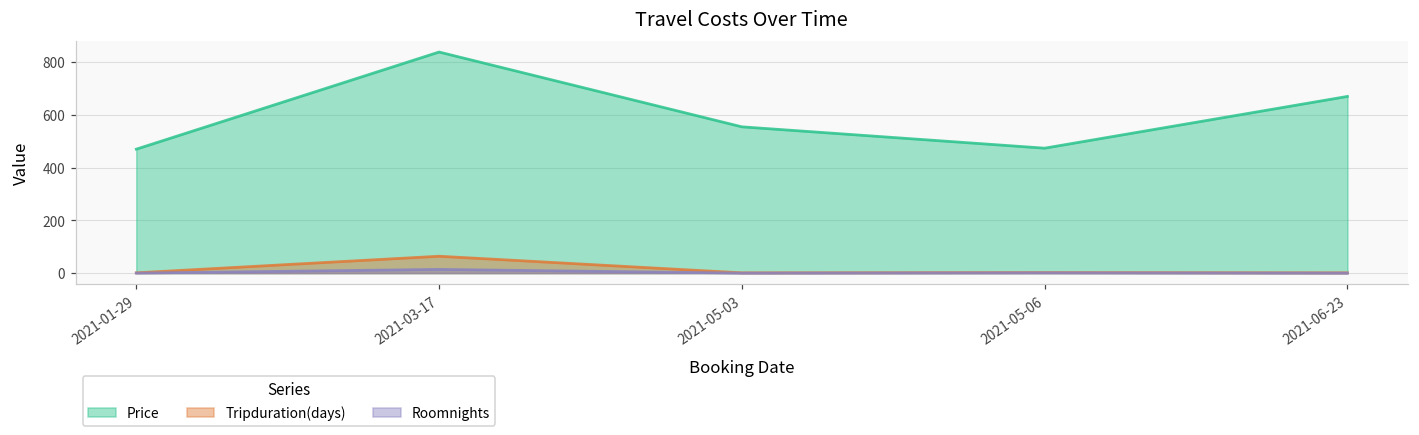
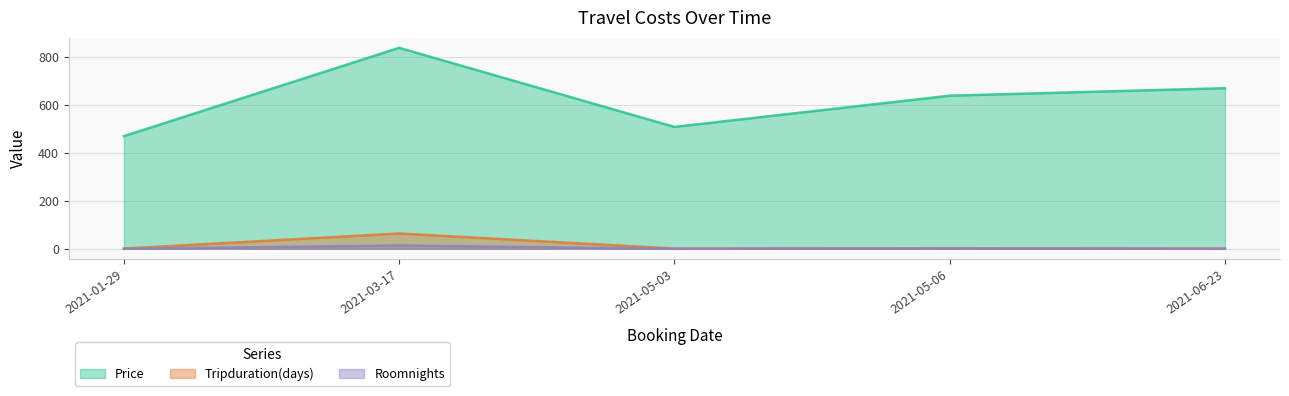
  {
    "Price": {
      "2021-01-29": 470,
      "2021-03-17": 840,
-     "2021-05-03": 550,
-     "2021-05-06": 470,
+     "2021-05-03": 510,
+     "2021-05-06": 640,
      "2021-06-23": 670
    },
    "Tripduration(days)": {
      "2021-03-17": 60
    },
    "Roomnights": {
      "2021-03-17": 10
    }
  }
